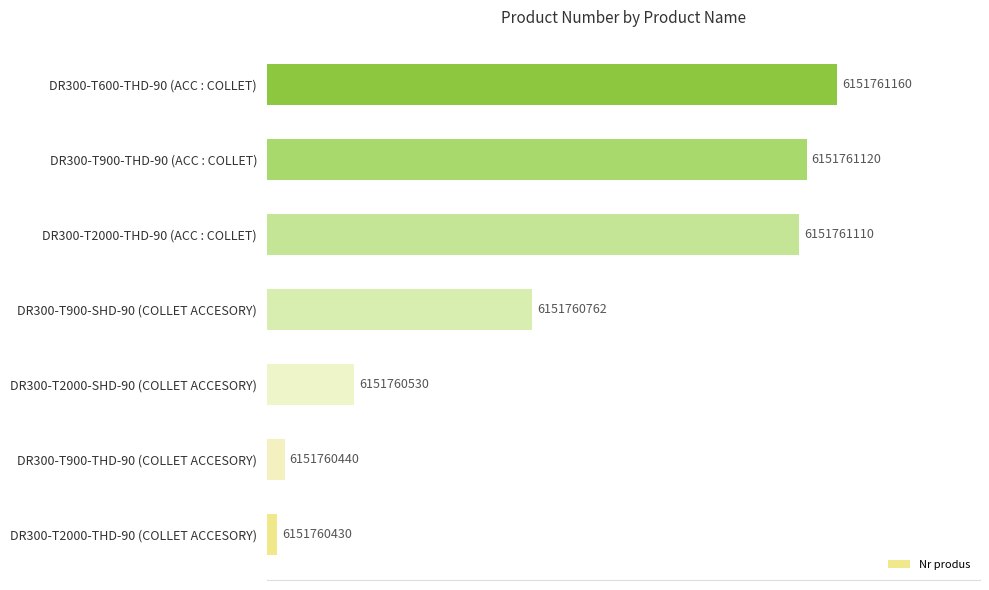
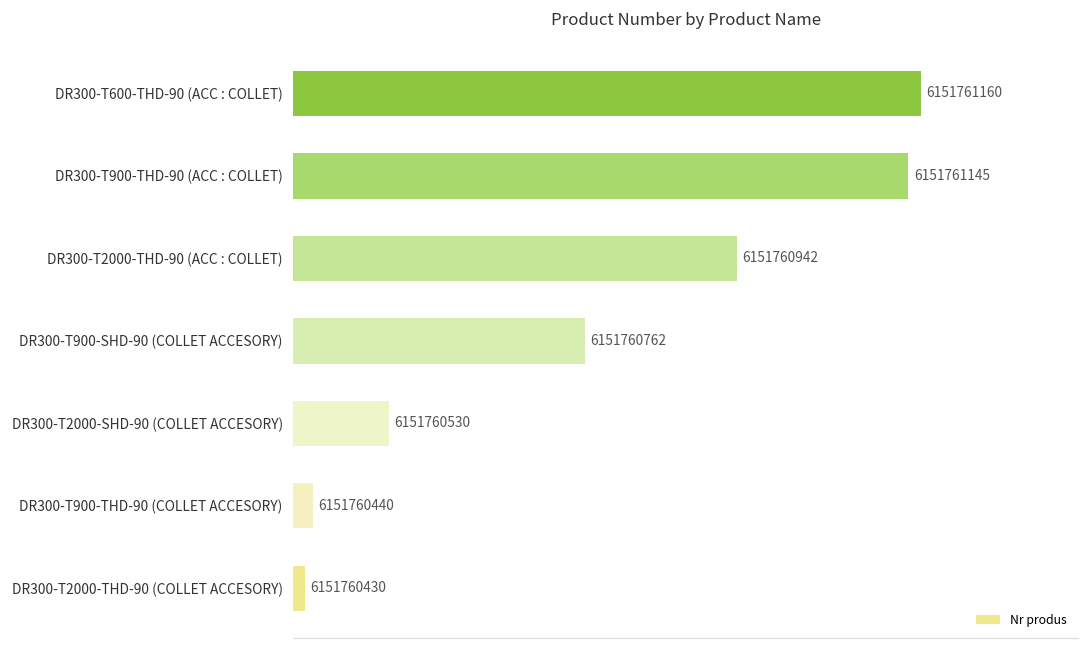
  {
-   "DR300-T900-THD-90 (ACC : COLLET)": 6151761120,
-   "DR300-T2000-THD-90 (ACC : COLLET)": 6151761110
+   "DR300-T900-THD-90 (ACC : COLLET)": 6151761145,
+   "DR300-T2000-THD-90 (ACC : COLLET)": 6151760942
  }
